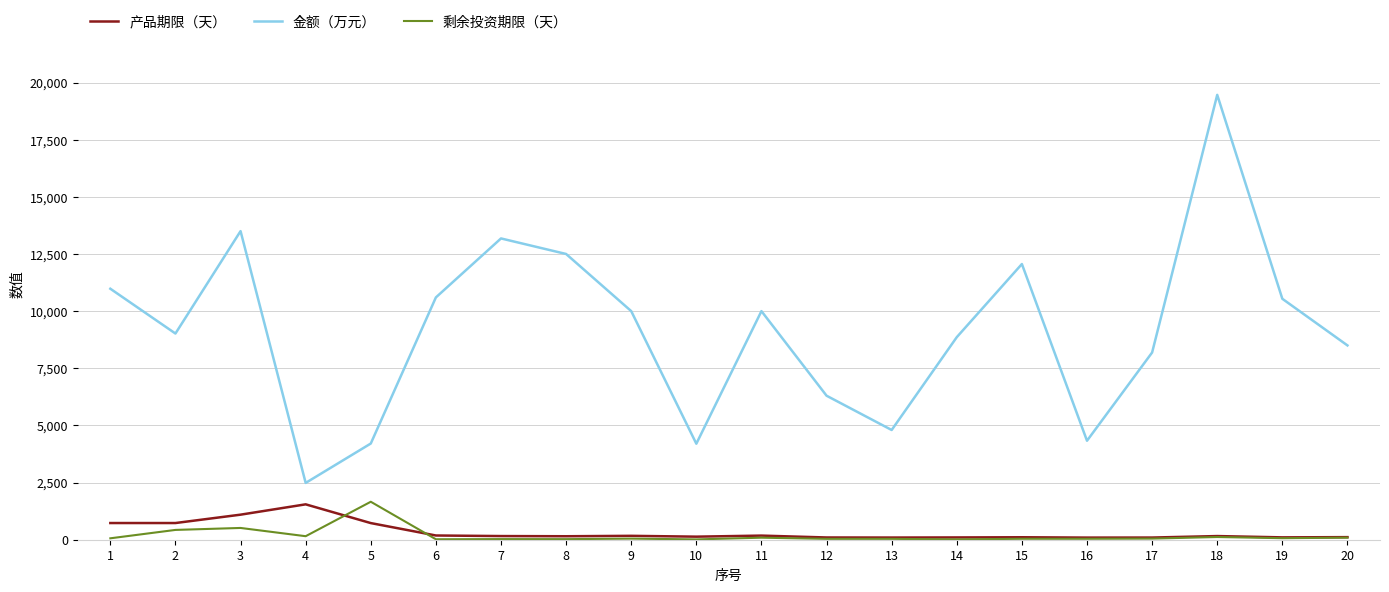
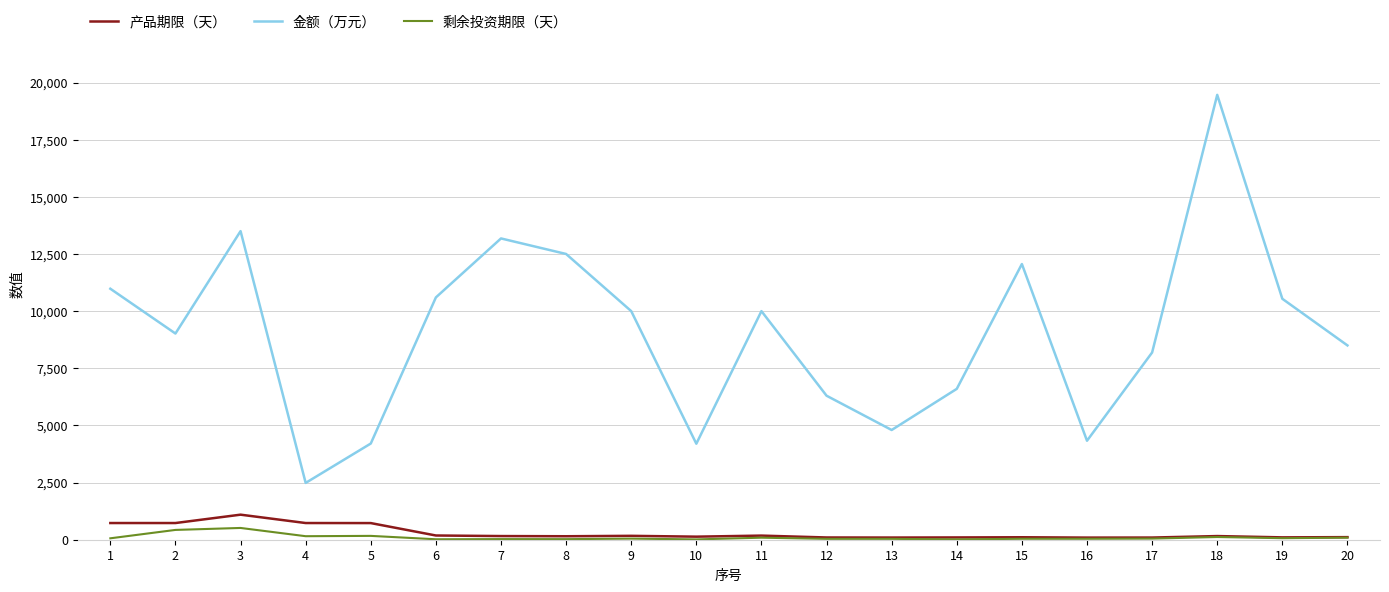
  {
    "产品期限（天）": {
      "1": "700",
      "2": "700",
      "3": "1,100",
-     "4": "1,500",
+     "4": "700",
      "5": "700",
      "6": "200",
      "7": "200",
      "8": "200",
      "9": "200",
      "10": "100"
    },
    "金额（万元）": {
      "1": "11,000",
      "2": "9,000",
      "3": "13,500",
      "4": "2,500",
      "5": "4,200",
      "6": "10,600",
      "7": "13,200",
      "8": "12,500",
      "9": "10,000",
      "10": "4,200",
      "11": "10,000",
      "12": "6,300",
      "13": "4,800",
-     "14": "8,900",
+     "14": "6,600",
      "15": "12,100",
      "16": "4,300",
      "17": "8,200",
      "18": "19,500",
      "19": "10,500",
      "20": "8,500"
    },
    "剩余投资期限（天）": {
      "1": "100",
      "2": "400",
      "3": "500",
      "4": "200",
-     "5": "1,700",
+     "5": "200",
      "6": "0",
      "7": "0",
      "8": "0",
      "9": "0",
      "10": "0"
    }
  }
